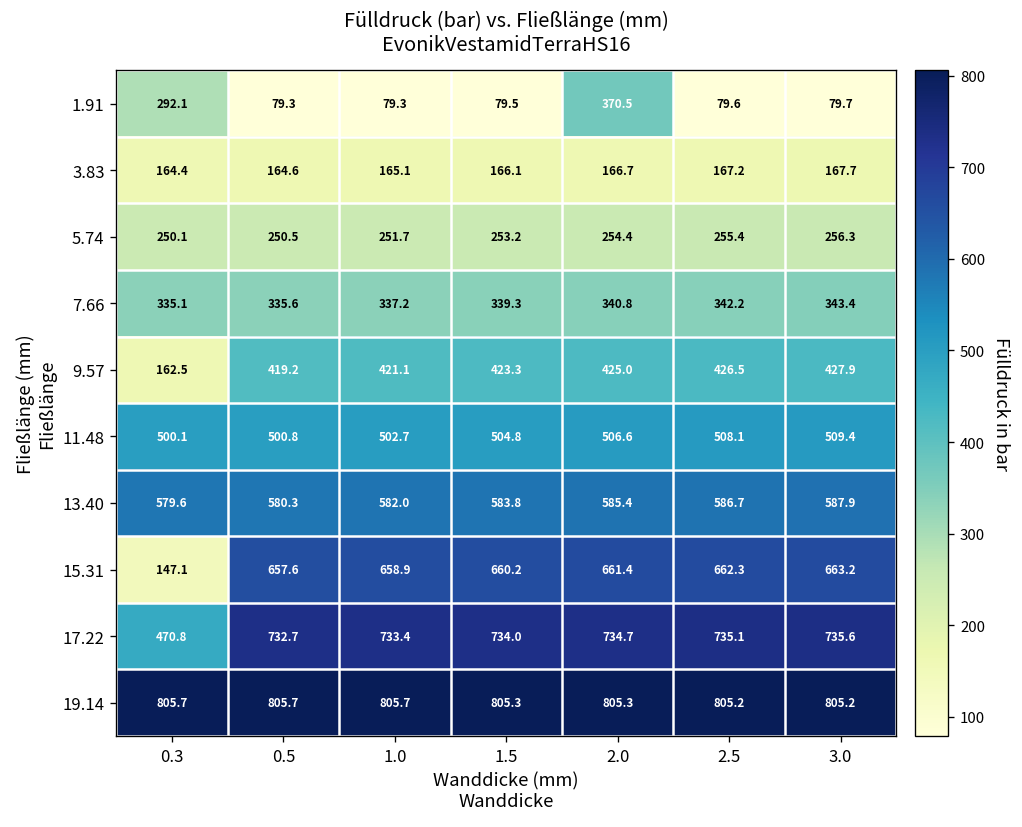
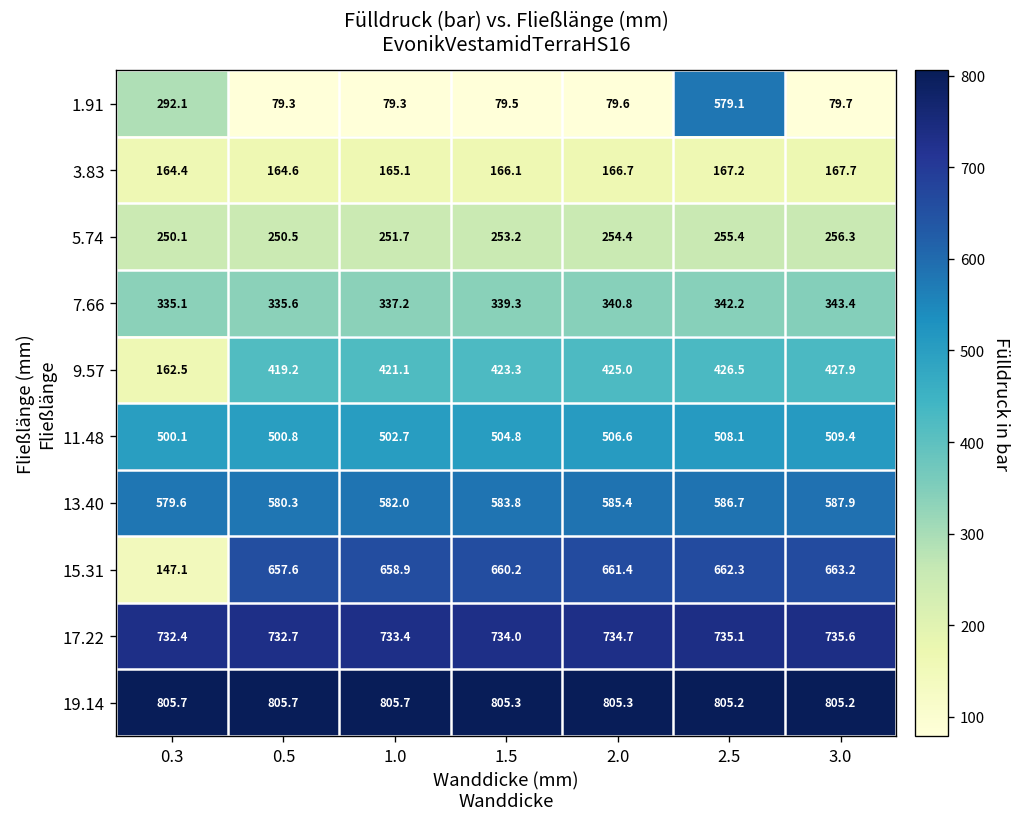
  {
    "1.91": {
      "0.3": 292.1,
      "0.5": 79.3,
      "1.0": 79.3,
      "1.5": 79.5,
-     "2.0": 370.5,
-     "2.5": 79.6,
+     "2.0": 79.6,
+     "2.5": 579.1,
      "3.0": 79.7
    },
    "3.83": {
      "0.3": 164.4,
      "0.5": 164.6,
      "1.0": 165.1,
      "1.5": 166.1,
      "2.0": 166.7,
      "2.5": 167.2,
      "3.0": 167.7
    },
    "5.74": {
      "0.3": 250.1,
      "0.5": 250.5,
      "1.0": 251.7,
      "1.5": 253.2,
      "2.0": 254.4,
      "2.5": 255.4,
      "3.0": 256.3
    },
    "7.66": {
      "0.3": 335.1,
      "0.5": 335.6,
      "1.0": 337.2,
      "1.5": 339.3,
      "2.0": 340.8,
      "2.5": 342.2,
      "3.0": 343.4
    },
    "9.57": {
      "0.3": 162.5,
      "0.5": 419.2,
      "1.0": 421.1,
      "1.5": 423.3,
      "2.0": 425.0,
      "2.5": 426.5,
      "3.0": 427.9
    },
    "11.48": {
      "0.3": 500.1,
      "0.5": 500.8,
      "1.0": 502.7,
      "1.5": 504.8,
      "2.0": 506.6,
      "2.5": 508.1,
      "3.0": 509.4
    },
    "13.40": {
      "0.3": 579.6,
      "0.5": 580.3,
      "1.0": 582.0,
      "1.5": 583.8,
      "2.0": 585.4,
      "2.5": 586.7,
      "3.0": 587.9
    },
    "15.31": {
      "0.3": 147.1,
      "0.5": 657.6,
      "1.0": 658.9,
      "1.5": 660.2,
      "2.0": 661.4,
      "2.5": 662.3,
      "3.0": 663.2
    },
    "17.22": {
-     "0.3": 470.8,
+     "0.3": 732.4,
      "0.5": 732.7,
      "1.0": 733.4,
      "1.5": 734.0,
      "2.0": 734.7,
      "2.5": 735.1,
      "3.0": 735.6
    },
    "19.14": {
      "0.3": 805.7,
      "0.5": 805.7,
      "1.0": 805.7,
      "1.5": 805.3,
      "2.0": 805.3,
      "2.5": 805.2,
      "3.0": 805.2
    }
  }
